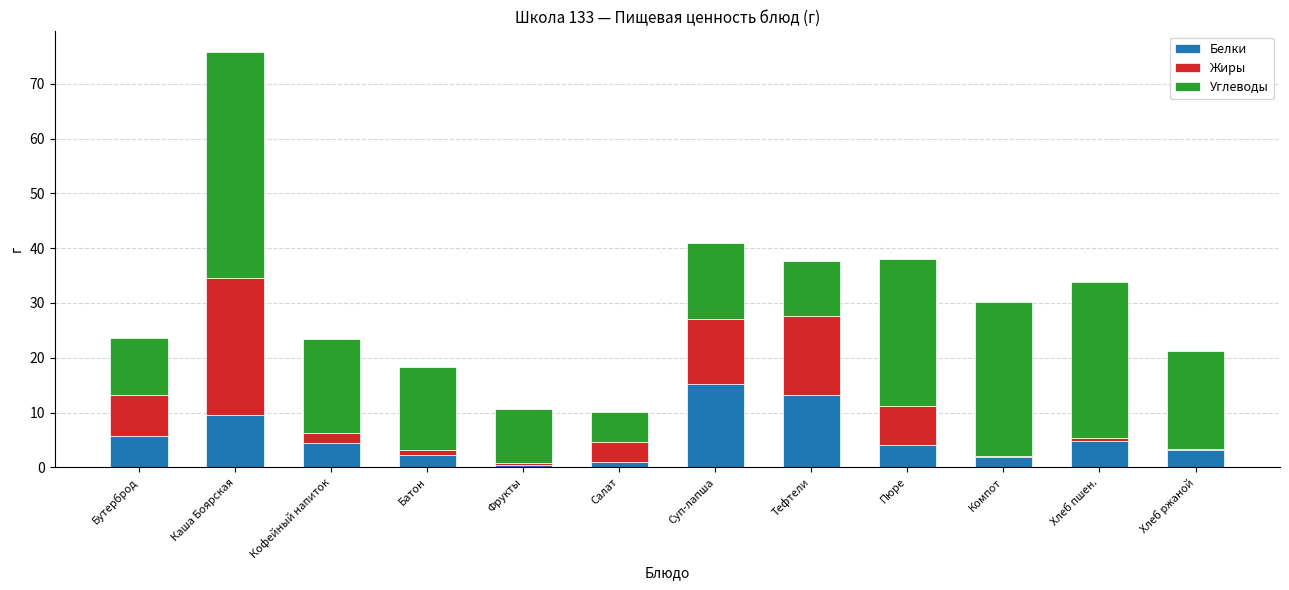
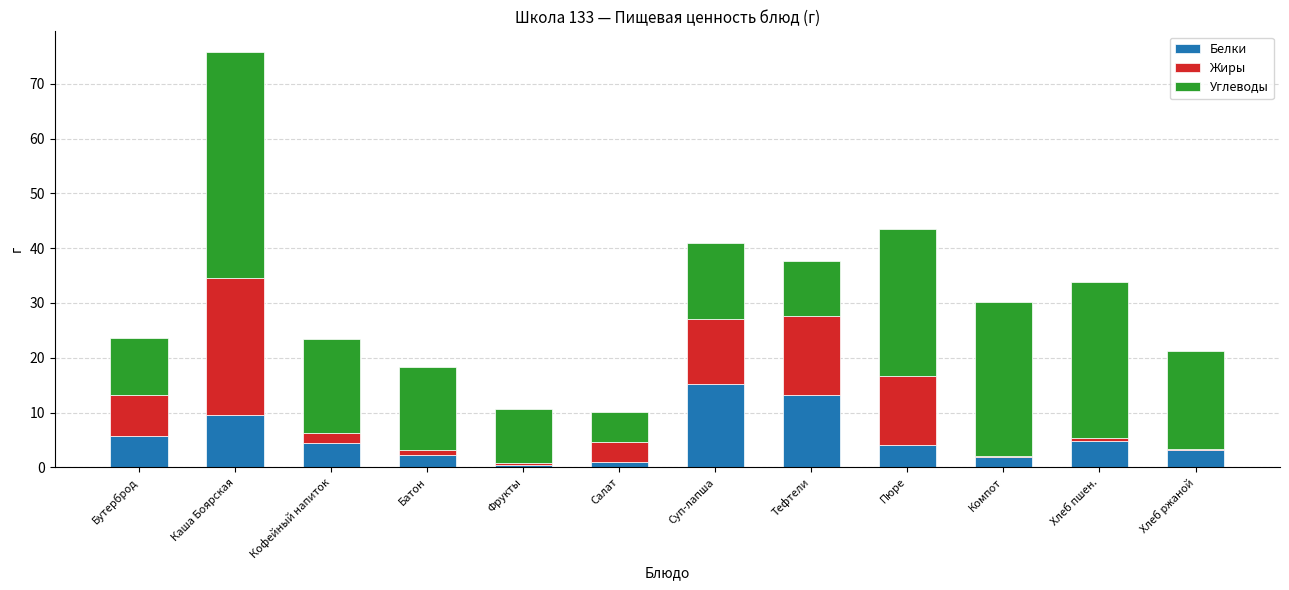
  {
    "Белки": {
      "Бутерброд": 6,
      "Каша Боярская": 9,
      "Кофейный напиток": 4,
      "Батон": 2,
      "Салат": 1,
      "Суп-лапша": 15,
      "Тефтели": 13,
      "Пюре": 4,
      "Компот": 2,
      "Хлеб пшен.": 5,
      "Хлеб ржаной": 3
    },
    "Жиры": {
      "Бутерброд": 7,
      "Каша Боярская": 25,
      "Кофейный напиток": 2,
      "Батон": 1,
      "Салат": 4,
      "Суп-лапша": 12,
      "Тефтели": 15,
-     "Пюре": 7,
+     "Пюре": 13,
      "Хлеб пшен.": 1
    },
    "Углеводы": {
      "Бутерброд": 11,
      "Каша Боярская": 41,
      "Кофейный напиток": 17,
      "Батон": 15,
      "Фрукты": 10,
      "Салат": 6,
      "Суп-лапша": 14,
      "Тефтели": 10,
      "Пюре": 27,
      "Компот": 28,
      "Хлеб пшен.": 29,
      "Хлеб ржаной": 18
    }
  }
